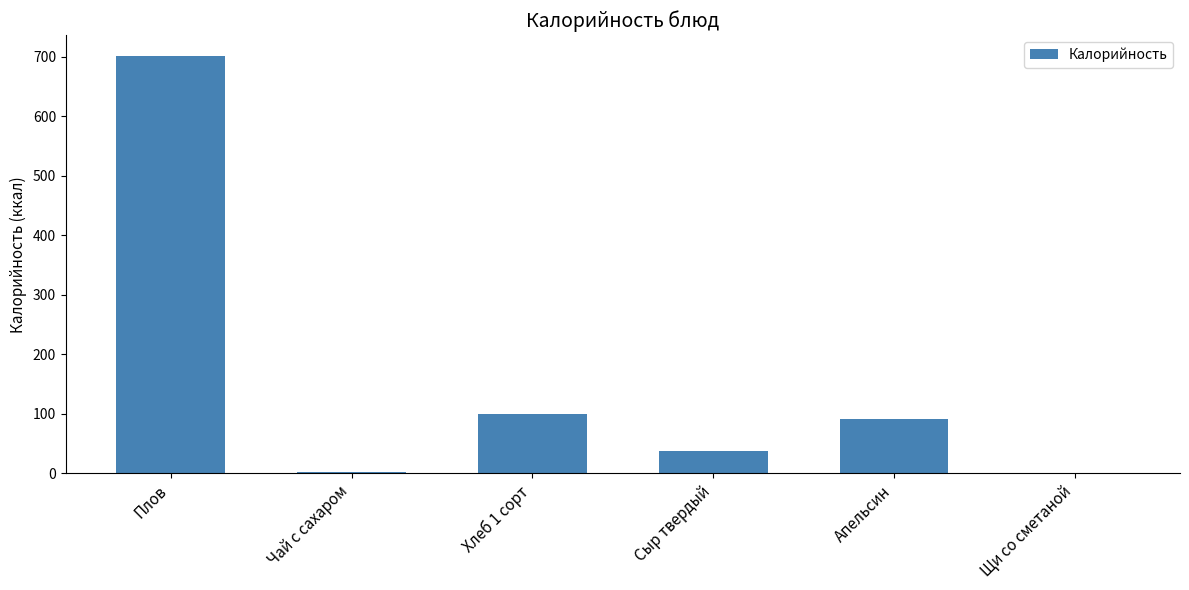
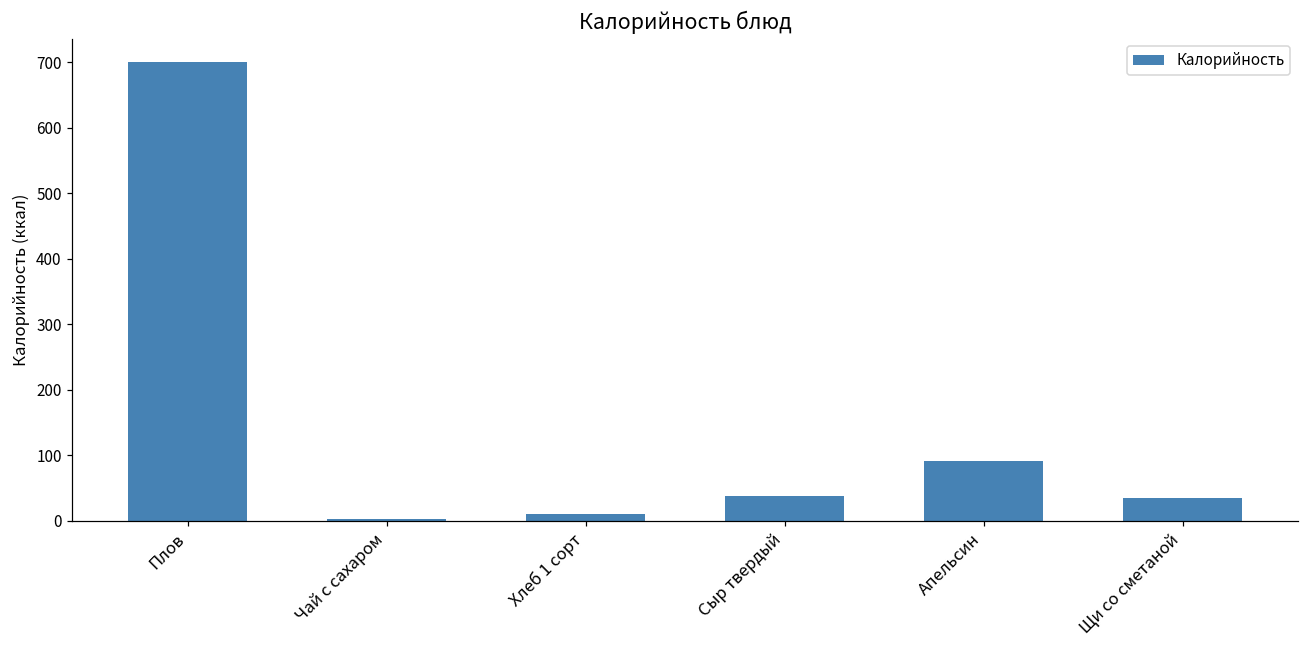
  {
    "Плов": 700,
-   "Хлеб 1 сорт": 100,
+   "Хлеб 1 сорт": 10,
    "Сыр твердый": 40,
    "Апельсин": 90,
-   "Щи со сметаной": 0
+   "Щи со сметаной": 40
  }
